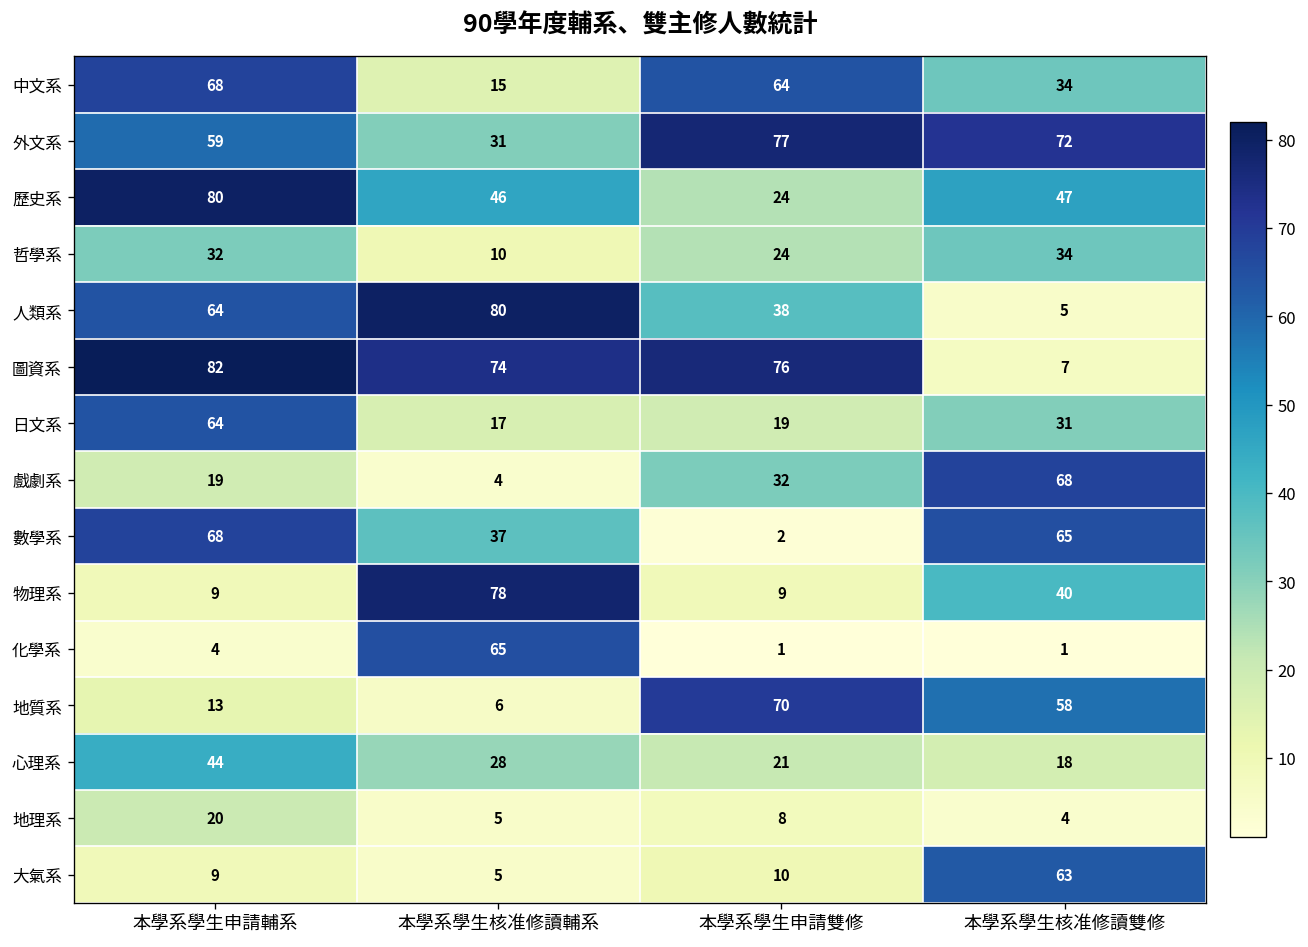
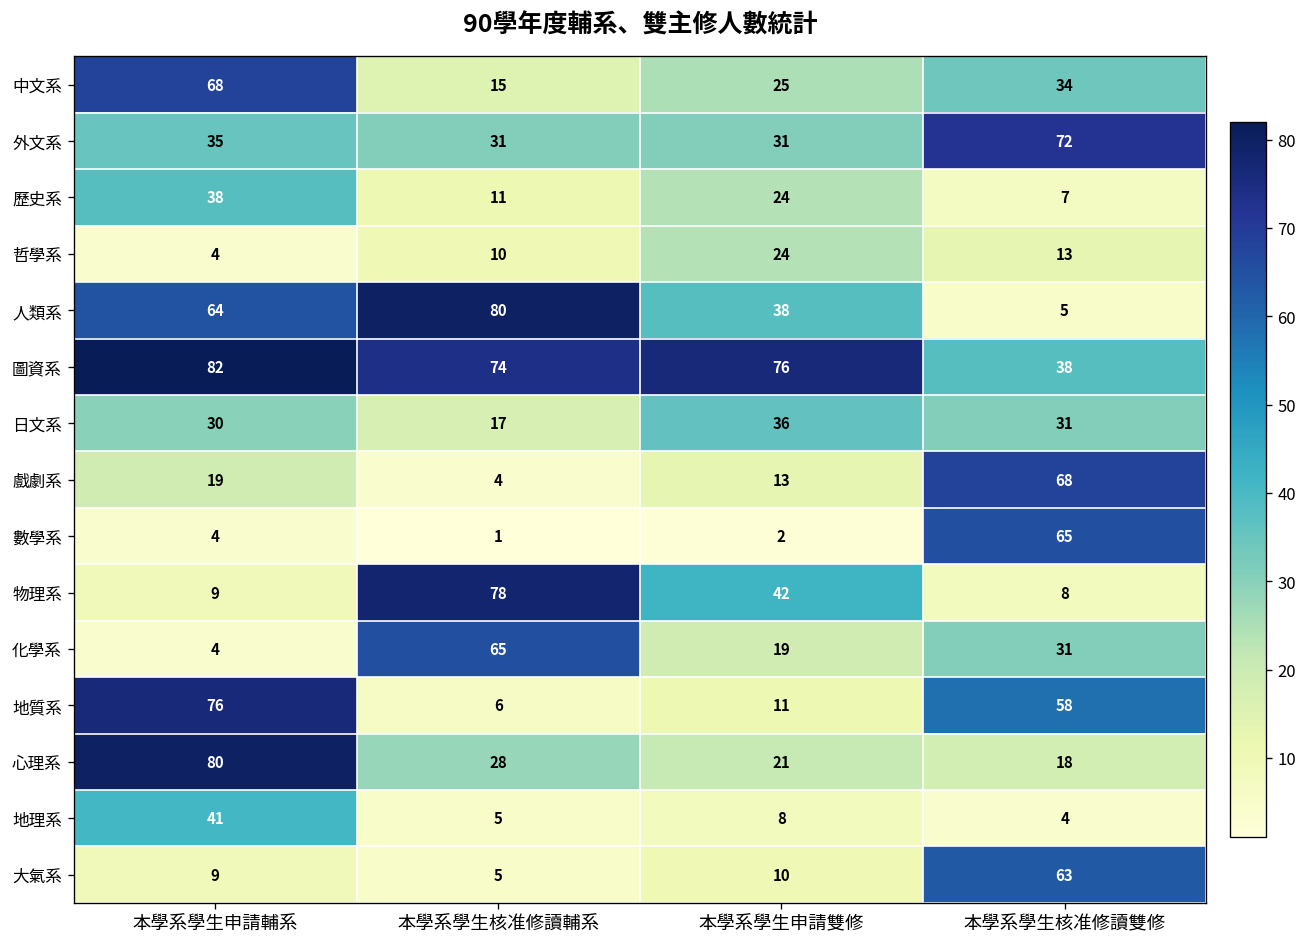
  {
    "中文系": {
      "本學系學生申請輔系": 68,
      "本學系學生核准修讀輔系": 15,
-     "本學系學生申請雙修": 64,
+     "本學系學生申請雙修": 25,
      "本學系學生核准修讀雙修": 34
    },
    "外文系": {
-     "本學系學生申請輔系": 59,
+     "本學系學生申請輔系": 35,
      "本學系學生核准修讀輔系": 31,
-     "本學系學生申請雙修": 77,
+     "本學系學生申請雙修": 31,
      "本學系學生核准修讀雙修": 72
    },
    "歷史系": {
-     "本學系學生申請輔系": 80,
-     "本學系學生核准修讀輔系": 46,
+     "本學系學生申請輔系": 38,
+     "本學系學生核准修讀輔系": 11,
      "本學系學生申請雙修": 24,
-     "本學系學生核准修讀雙修": 47
+     "本學系學生核准修讀雙修": 7
    },
    "哲學系": {
-     "本學系學生申請輔系": 32,
+     "本學系學生申請輔系": 4,
      "本學系學生核准修讀輔系": 10,
      "本學系學生申請雙修": 24,
-     "本學系學生核准修讀雙修": 34
+     "本學系學生核准修讀雙修": 13
    },
    "人類系": {
      "本學系學生申請輔系": 64,
      "本學系學生核准修讀輔系": 80,
      "本學系學生申請雙修": 38,
      "本學系學生核准修讀雙修": 5
    },
    "圖資系": {
      "本學系學生申請輔系": 82,
      "本學系學生核准修讀輔系": 74,
      "本學系學生申請雙修": 76,
-     "本學系學生核准修讀雙修": 7
+     "本學系學生核准修讀雙修": 38
    },
    "日文系": {
-     "本學系學生申請輔系": 64,
+     "本學系學生申請輔系": 30,
      "本學系學生核准修讀輔系": 17,
-     "本學系學生申請雙修": 19,
+     "本學系學生申請雙修": 36,
      "本學系學生核准修讀雙修": 31
    },
    "戲劇系": {
      "本學系學生申請輔系": 19,
      "本學系學生核准修讀輔系": 4,
-     "本學系學生申請雙修": 32,
+     "本學系學生申請雙修": 13,
      "本學系學生核准修讀雙修": 68
    },
    "數學系": {
-     "本學系學生申請輔系": 68,
-     "本學系學生核准修讀輔系": 37,
+     "本學系學生申請輔系": 4,
+     "本學系學生核准修讀輔系": 1,
      "本學系學生申請雙修": 2,
      "本學系學生核准修讀雙修": 65
    },
    "物理系": {
      "本學系學生申請輔系": 9,
      "本學系學生核准修讀輔系": 78,
-     "本學系學生申請雙修": 9,
-     "本學系學生核准修讀雙修": 40
+     "本學系學生申請雙修": 42,
+     "本學系學生核准修讀雙修": 8
    },
    "化學系": {
      "本學系學生申請輔系": 4,
      "本學系學生核准修讀輔系": 65,
-     "本學系學生申請雙修": 1,
-     "本學系學生核准修讀雙修": 1
+     "本學系學生申請雙修": 19,
+     "本學系學生核准修讀雙修": 31
    },
    "地質系": {
-     "本學系學生申請輔系": 13,
+     "本學系學生申請輔系": 76,
      "本學系學生核准修讀輔系": 6,
-     "本學系學生申請雙修": 70,
+     "本學系學生申請雙修": 11,
      "本學系學生核准修讀雙修": 58
    },
    "心理系": {
-     "本學系學生申請輔系": 44,
+     "本學系學生申請輔系": 80,
      "本學系學生核准修讀輔系": 28,
      "本學系學生申請雙修": 21,
      "本學系學生核准修讀雙修": 18
    },
    "地理系": {
-     "本學系學生申請輔系": 20,
+     "本學系學生申請輔系": 41,
      "本學系學生核准修讀輔系": 5,
      "本學系學生申請雙修": 8,
      "本學系學生核准修讀雙修": 4
    },
    "大氣系": {
      "本學系學生申請輔系": 9,
      "本學系學生核准修讀輔系": 5,
      "本學系學生申請雙修": 10,
      "本學系學生核准修讀雙修": 63
    }
  }
